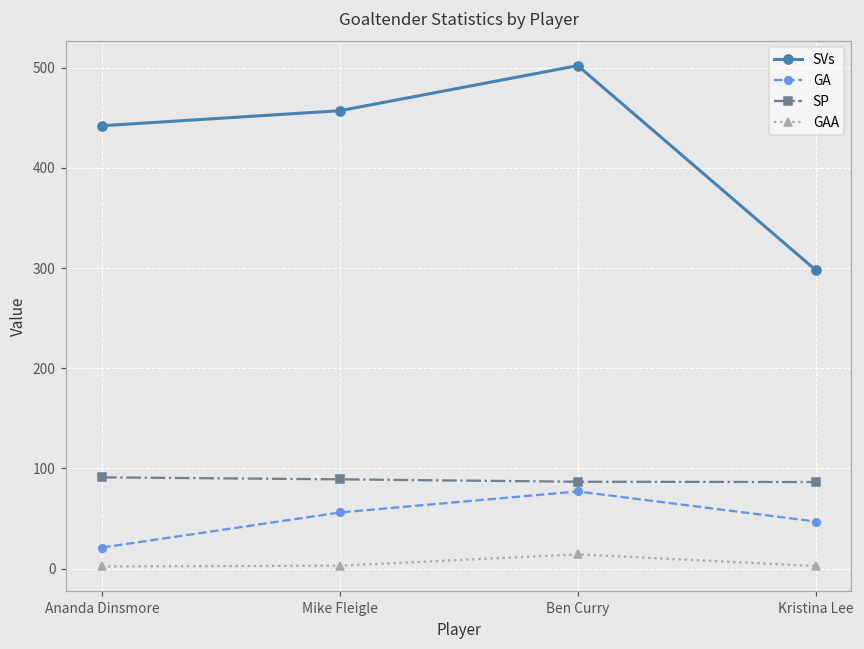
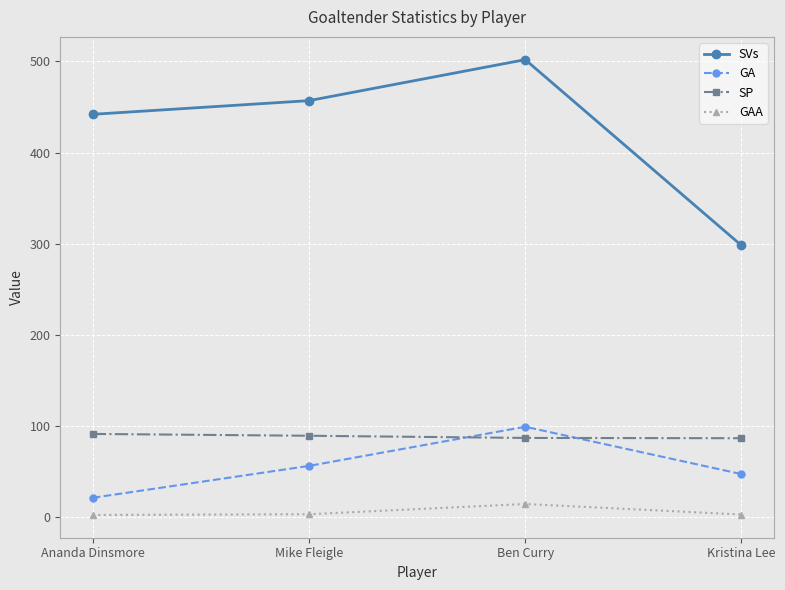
  {
    "GA": {
      "Ananda Dinsmore": 20,
      "Mike Fleigle": 60,
-     "Ben Curry": 80,
+     "Ben Curry": 100,
      "Kristina Lee": 50
    },
    "GAA": {
      "Ananda Dinsmore": 0,
      "Mike Fleigle": 0,
      "Ben Curry": 10,
      "Kristina Lee": 0
    }
  }
